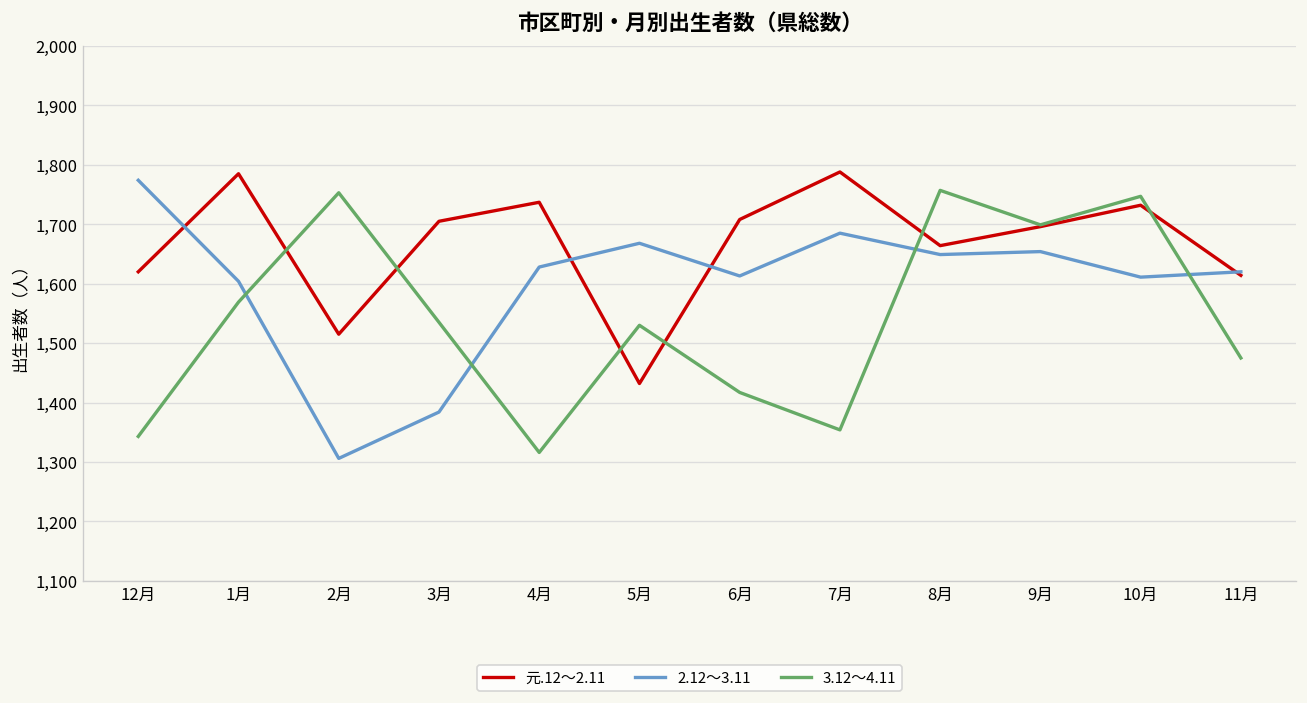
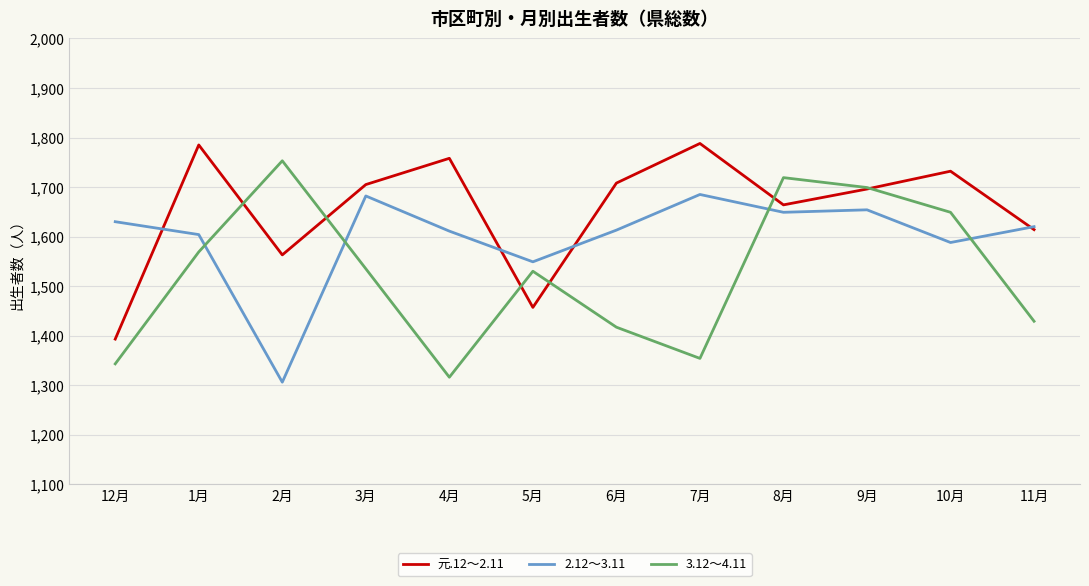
  {
    "元.12～2.11": {
-     "12月": "1,620",
+     "12月": "1,390",
      "1月": "1,790",
-     "2月": "1,520",
+     "2月": "1,560",
      "3月": "1,710",
-     "4月": "1,740",
-     "5月": "1,430",
+     "4月": "1,760",
+     "5月": "1,460",
      "6月": "1,710",
      "7月": "1,790",
      "8月": "1,660",
      "10月": "1,730",
      "11月": "1,610"
    },
    "2.12～3.11": {
-     "12月": "1,770",
+     "12月": "1,630",
      "1月": "1,600",
      "2月": "1,310",
-     "3月": "1,380",
-     "4月": "1,630",
-     "5月": "1,670",
+     "3月": "1,680",
+     "4月": "1,610",
+     "5月": "1,550",
      "6月": "1,610",
      "7月": "1,690",
      "8月": "1,650",
      "9月": "1,650",
-     "10月": "1,610",
+     "10月": "1,590",
      "11月": "1,620"
    },
    "3.12～4.11": {
      "12月": "1,340",
      "1月": "1,570",
      "2月": "1,750",
      "3月": "1,540",
      "4月": "1,320",
      "5月": "1,530",
      "6月": "1,420",
      "7月": "1,350",
-     "8月": "1,760",
-     "10月": "1,750",
-     "11月": "1,480"
+     "8月": "1,720",
+     "10月": "1,650",
+     "11月": "1,430"
    }
  }
